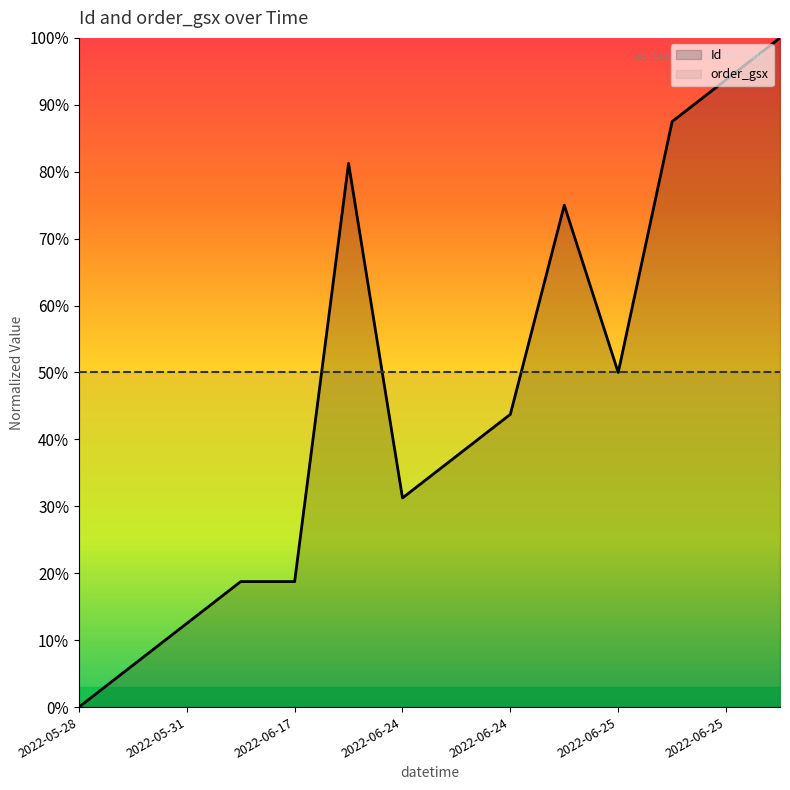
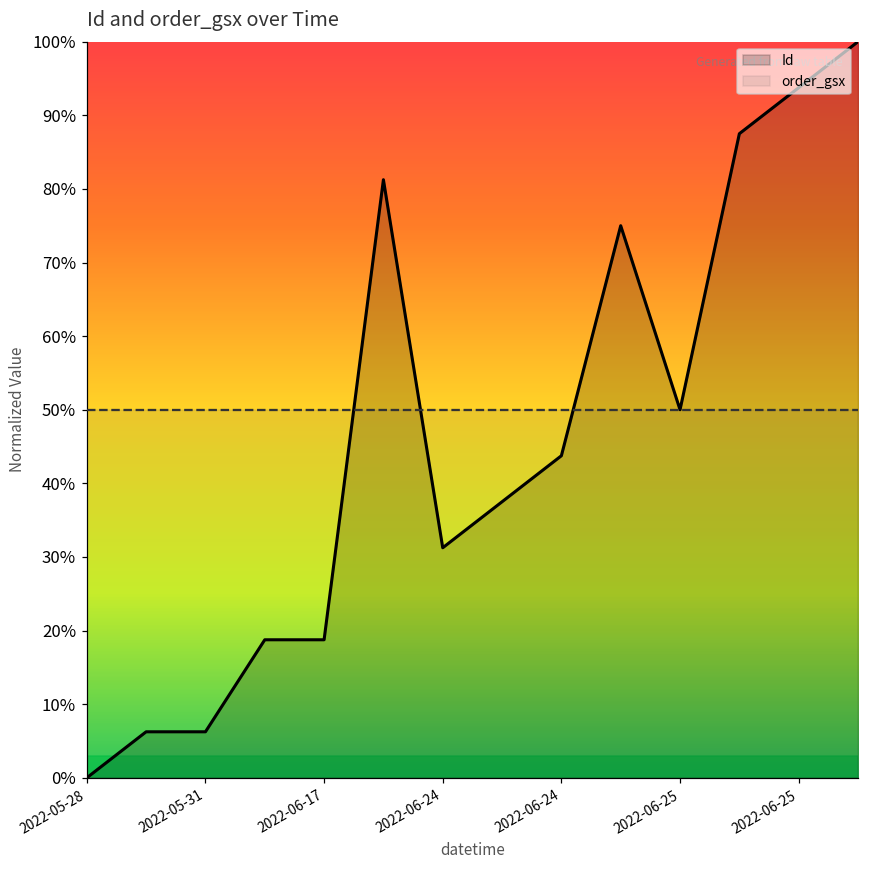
  {
    "Id": {
-     "2022-05-31": "13%",
+     "2022-05-31": "6%",
      "2022-06-17": "19%"
    },
    "order_gsx": {
      "2022-05-28": "50%",
      "2022-05-31": "50%",
      "2022-06-17": "50%"
    }
  }
